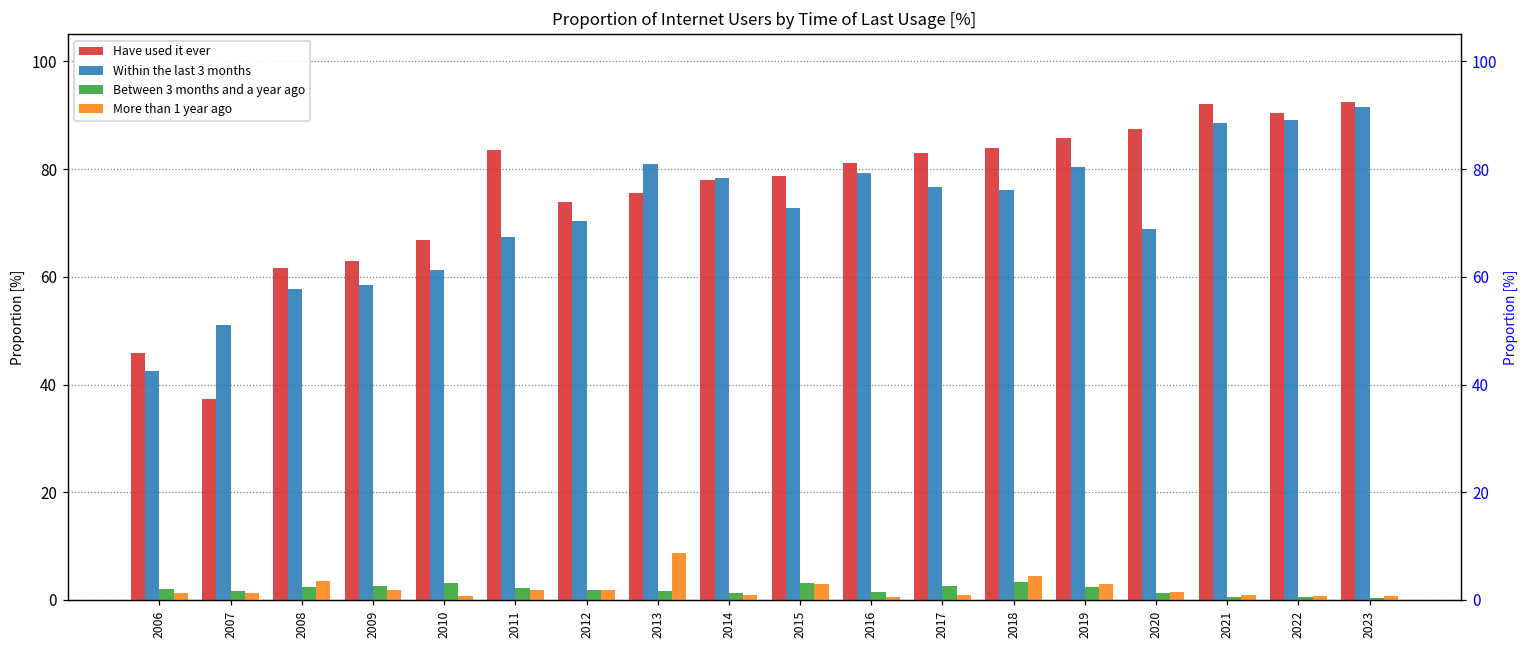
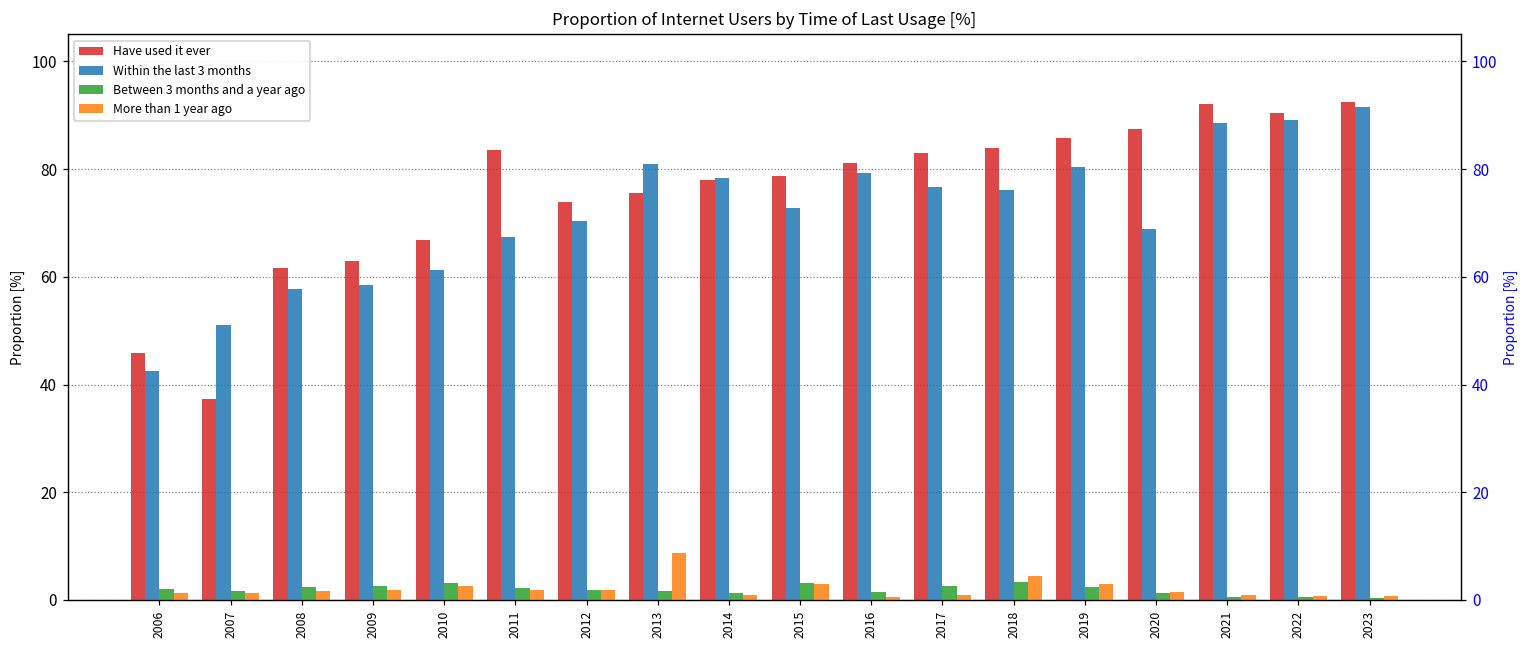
  {
    "Have used it ever": {
      "2006": 46,
      "2007": 37,
      "2008": 62,
      "2009": 63,
      "2010": 67,
      "2011": 84,
      "2012": 74,
      "2013": 76,
      "2014": 78,
      "2015": 79,
      "2016": 81,
      "2017": 83,
      "2018": 84,
      "2019": 86,
      "2020": 88,
      "2021": 92,
      "2022": 91,
      "2023": 93
    },
    "Within the last 3 months": {
      "2006": 43,
      "2007": 51,
      "2008": 58,
      "2009": 59,
      "2010": 61,
      "2011": 67,
      "2012": 70,
      "2013": 81,
      "2014": 78,
      "2015": 73,
      "2016": 79,
      "2017": 77,
      "2018": 76,
      "2019": 80,
      "2020": 69,
      "2021": 89,
      "2022": 89,
      "2023": 92
    },
    "Between 3 months and a year ago": {
      "2006": 2,
      "2007": 2,
      "2008": 2,
      "2009": 3,
      "2010": 3,
      "2011": 2,
      "2012": 2,
      "2013": 2,
      "2014": 1,
      "2015": 3,
      "2016": 1,
      "2017": 3,
      "2018": 3,
      "2019": 2,
      "2020": 1,
      "2022": 1
    },
    "More than 1 year ago": {
      "2006": 1,
      "2007": 1,
-     "2008": 4,
+     "2008": 2,
      "2009": 2,
-     "2010": 1,
+     "2010": 3,
      "2011": 2,
      "2012": 2,
      "2013": 9,
      "2014": 1,
      "2015": 3,
      "2017": 1,
      "2018": 4,
      "2019": 3,
      "2020": 1,
      "2021": 1,
      "2022": 1,
      "2023": 1
    }
  }
